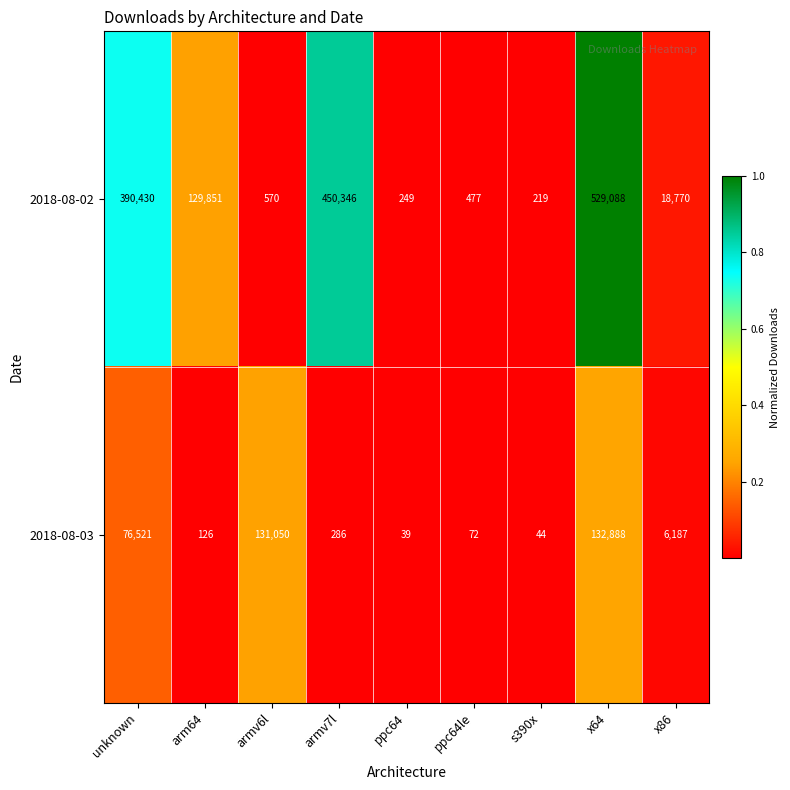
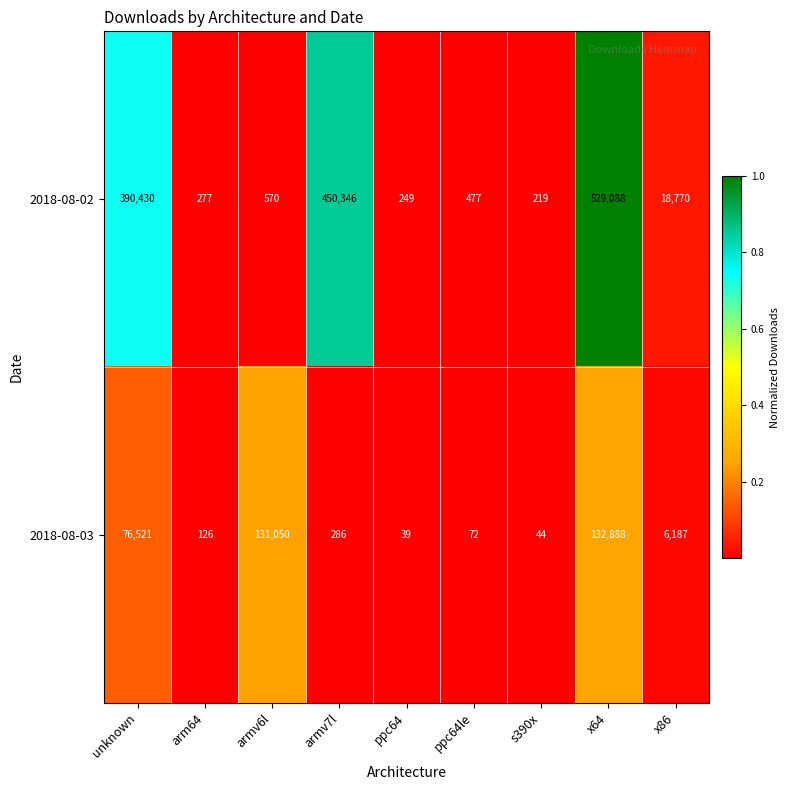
  {
    "2018-08-02": {
      "unknown": "390,430",
-     "arm64": "129,851",
+     "arm64": "277",
      "armv6l": "570",
      "armv7l": "450,346",
      "ppc64": "249",
      "ppc64le": "477",
      "s390x": "219",
      "x64": "529,088"
    },
    "2018-08-03": {
      "unknown": "76,521",
      "arm64": "126",
      "armv6l": "131,050",
      "armv7l": "286",
      "ppc64": "39",
      "ppc64le": "72",
      "s390x": "44",
      "x64": "132,888",
      "x86": "6,187"
    }
  }
